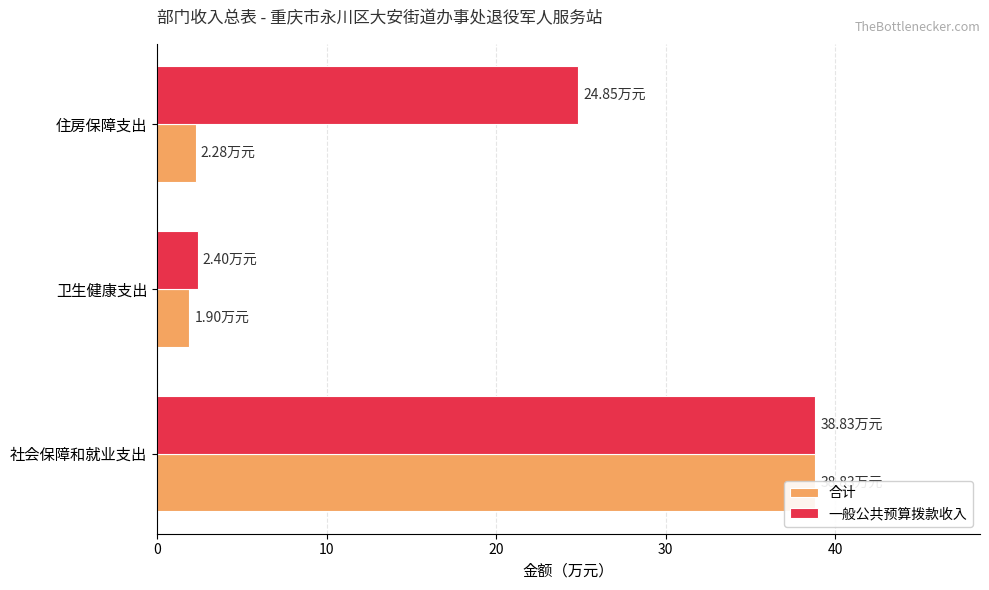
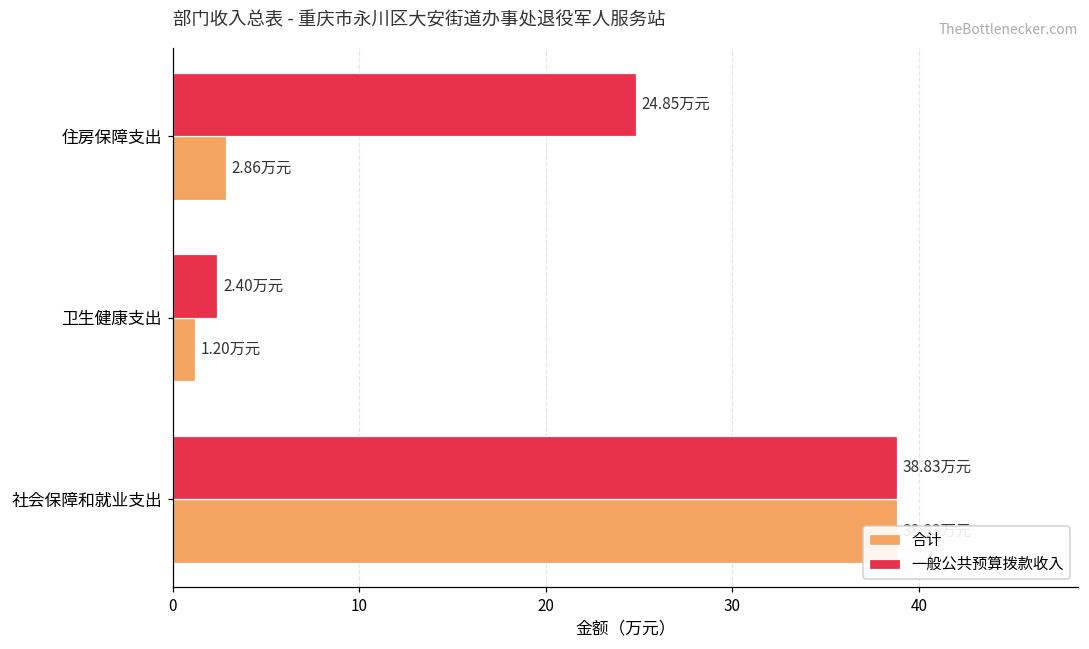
  {
    "合计": {
-     "住房保障支出": 2.28,
-     "卫生健康支出": 1.90
+     "住房保障支出": 2.86,
+     "卫生健康支出": 1.20
    },
    "一般公共预算拨款收入": {
      "住房保障支出": 24.85,
      "卫生健康支出": 2.40,
      "社会保障和就业支出": 38.83
    }
  }
